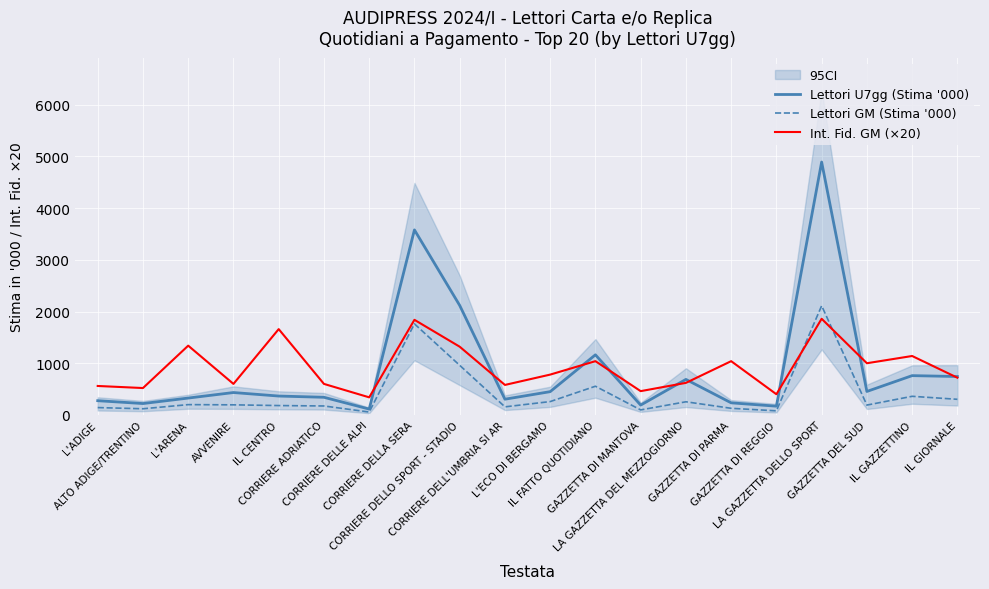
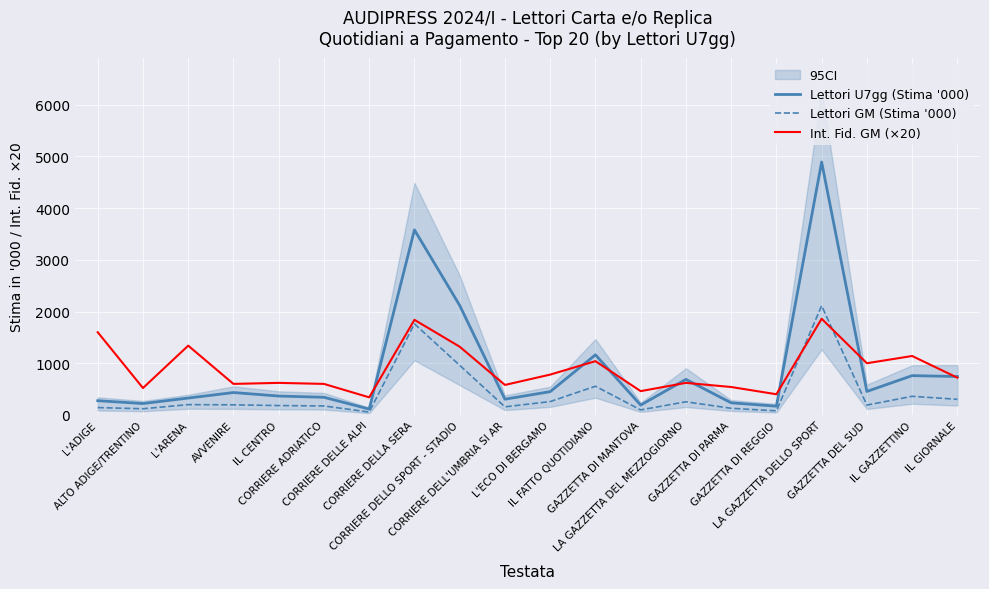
  {
    "Int. Fid. GM (×20)": {
-     "L'ADIGE": 600,
+     "L'ADIGE": 1600,
      "ALTO ADIGE/TRENTINO": 500,
      "L'ARENA": 1300,
-     "IL CENTRO": 1700,
+     "IL CENTRO": 600,
      "CORRIERE ADRIATICO": 600,
      "CORRIERE DELLE ALPI": 300,
      "CORRIERE DELLA SERA": 1800,
      "CORRIERE DELLO SPORT - STADIO": 1300,
      "CORRIERE DELL'UMBRIA SI AR": 600,
      "L'ECO DI BERGAMO": 800,
      "IL FATTO QUOTIDIANO": 1000,
      "GAZZETTA DI MANTOVA": 500,
      "LA GAZZETTA DEL MEZZOGIORNO": 600,
-     "GAZZETTA DI PARMA": 1000,
+     "GAZZETTA DI PARMA": 500,
      "GAZZETTA DI REGGIO": 400,
      "LA GAZZETTA DELLO SPORT": 1900,
      "GAZZETTA DEL SUD": 1000,
      "IL GAZZETTINO": 1100
    }
  }
